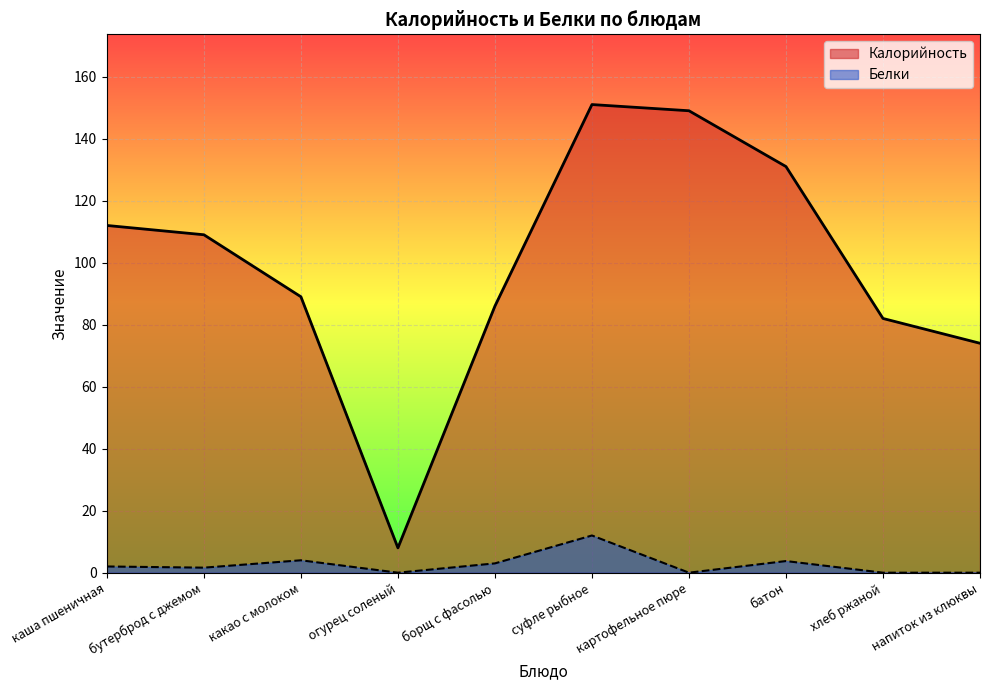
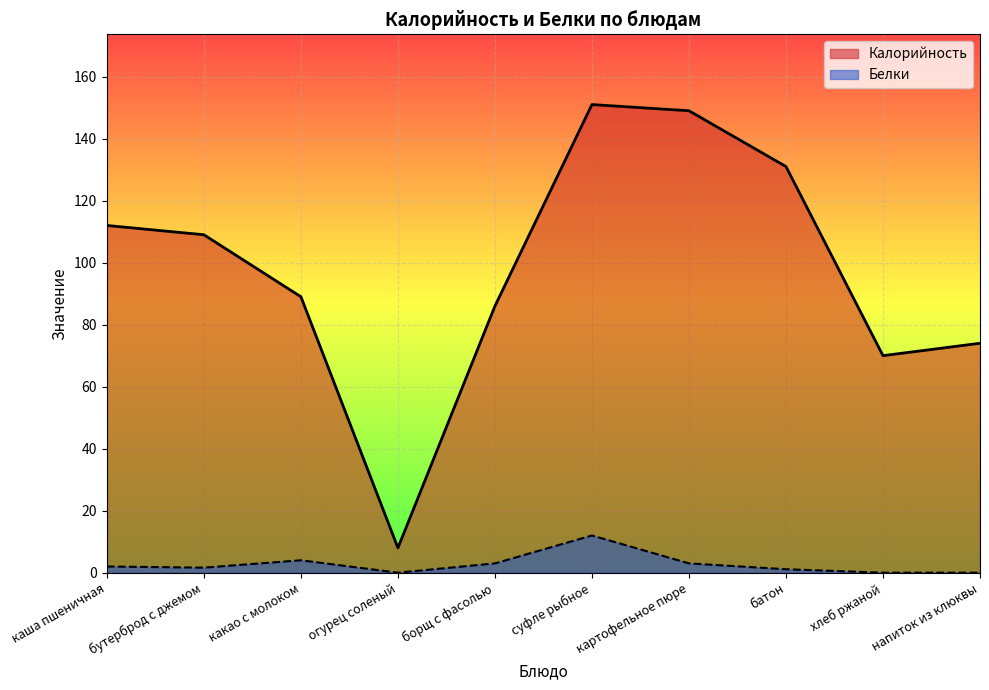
  {
    "Калорийность": {
      "каша пшеничная": 112,
      "бутерброд с джемом": 109,
      "какао с молоком": 89,
      "огурец соленый": 8,
      "борщ с фасолью": 86,
      "суфле рыбное": 151,
      "картофельное пюре": 149,
      "батон": 131,
-     "хлеб ржаной": 82,
+     "хлеб ржаной": 70,
      "напиток из клюквы": 74
    },
    "Белки": {
      "каша пшеничная": 2,
      "бутерброд с джемом": 2,
      "какао с молоком": 4,
      "огурец соленый": 0,
      "борщ с фасолью": 3,
      "суфле рыбное": 12,
-     "картофельное пюре": 0,
-     "батон": 4,
+     "картофельное пюре": 3,
+     "батон": 1,
      "хлеб ржаной": 0,
      "напиток из клюквы": 0
    }
  }
